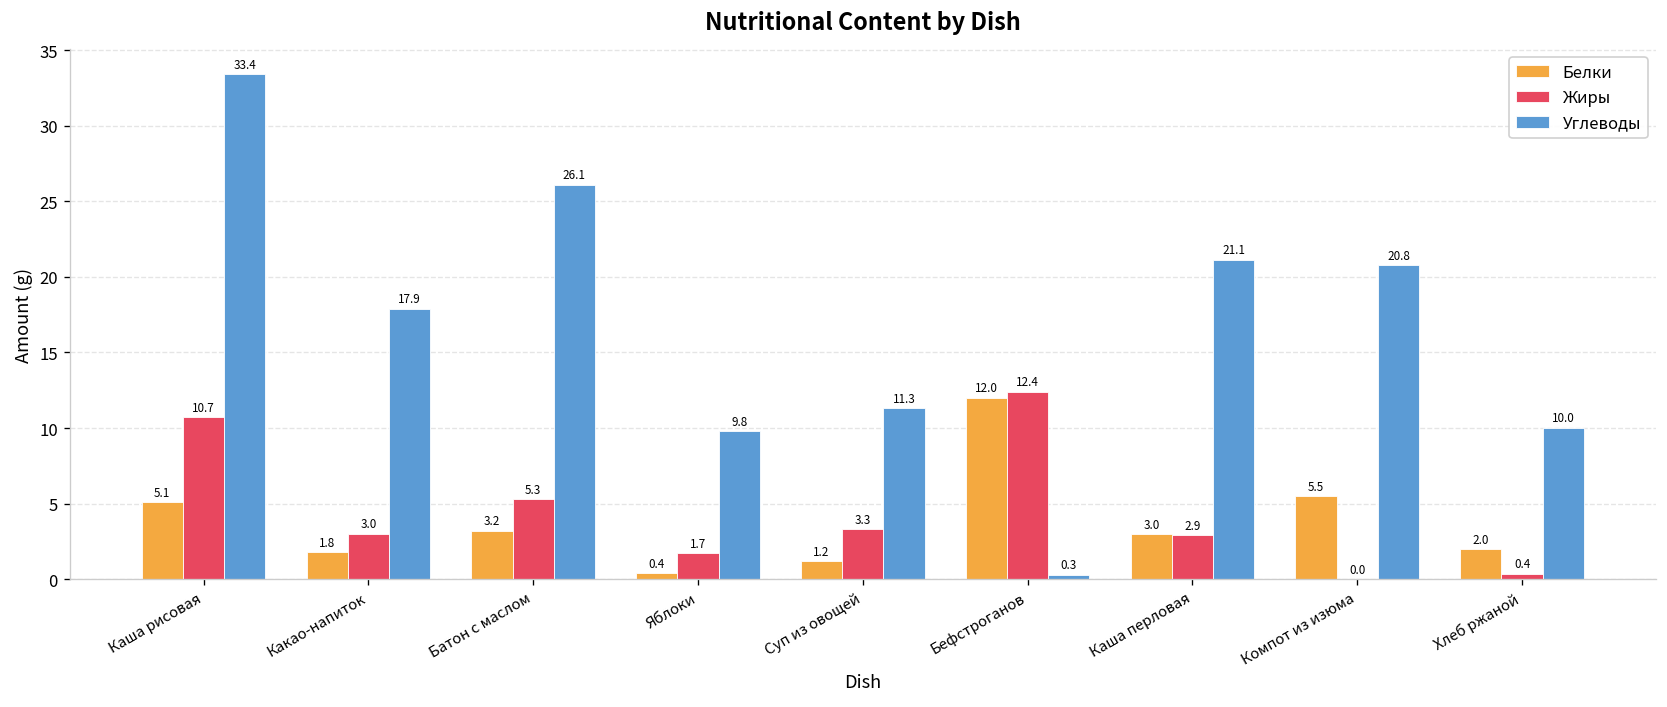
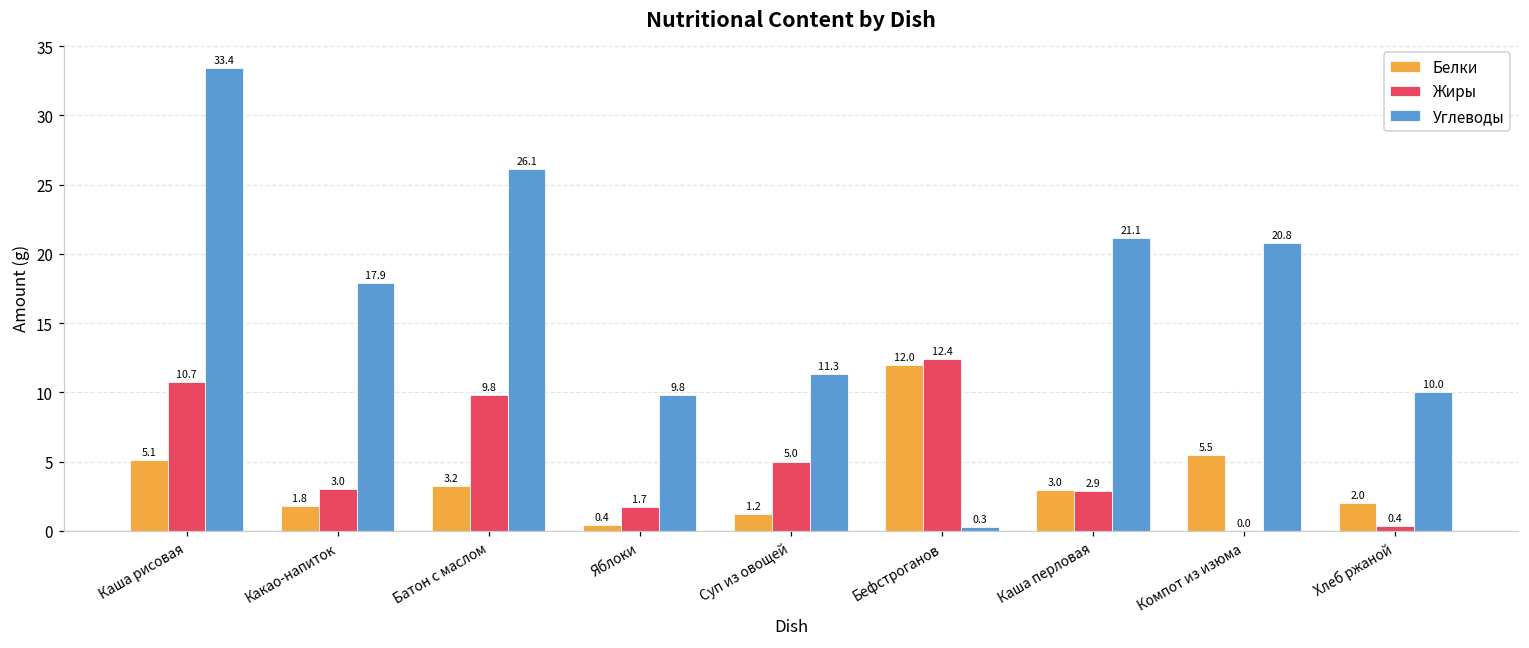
  {
    "Белки": {
      "Каша рисовая": 5.1,
      "Какао-напиток": 1.8,
      "Батон с маслом": 3.2,
      "Яблоки": 0.4,
      "Суп из овощей": 1.2,
      "Бефстроганов": 12.0,
      "Каша перловая": 3.0,
      "Компот из изюма": 5.5,
      "Хлеб ржаной": 2.0
    },
    "Жиры": {
      "Каша рисовая": 10.7,
      "Какао-напиток": 3.0,
-     "Батон с маслом": 5.3,
+     "Батон с маслом": 9.8,
      "Яблоки": 1.7,
-     "Суп из овощей": 3.3,
+     "Суп из овощей": 5.0,
      "Бефстроганов": 12.4,
      "Каша перловая": 2.9,
      "Компот из изюма": 0.0,
      "Хлеб ржаной": 0.4
    },
    "Углеводы": {
      "Каша рисовая": 33.4,
      "Какао-напиток": 17.9,
      "Батон с маслом": 26.1,
      "Яблоки": 9.8,
      "Суп из овощей": 11.3,
      "Бефстроганов": 0.3,
      "Каша перловая": 21.1,
      "Компот из изюма": 20.8,
      "Хлеб ржаной": 10.0
    }
  }
